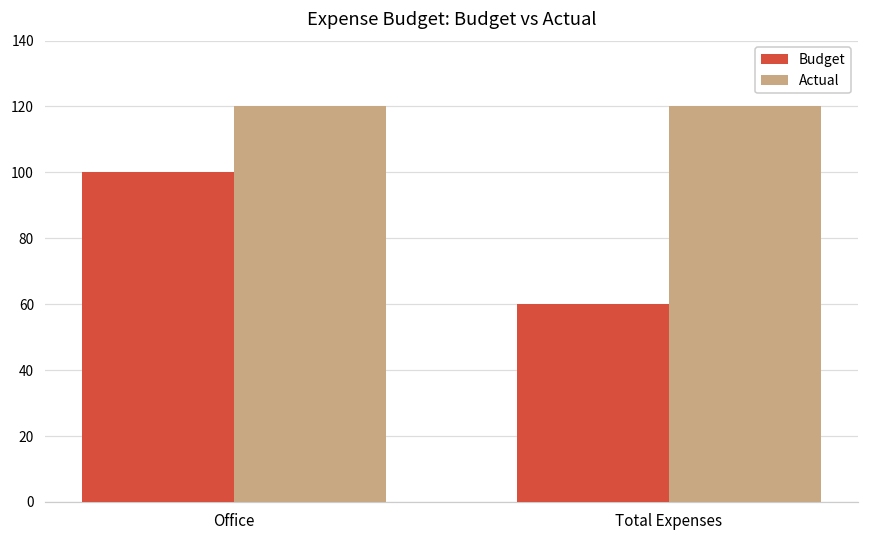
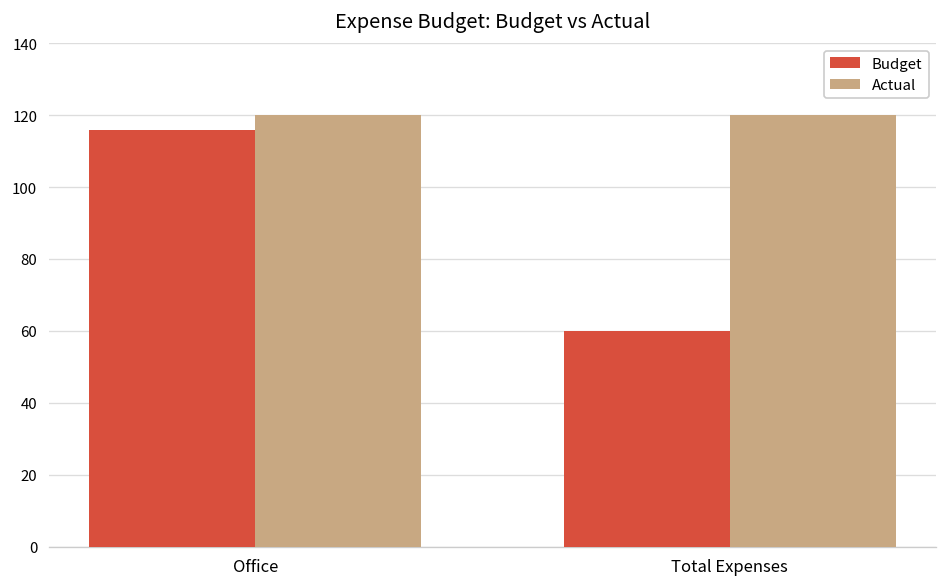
  {
    "Budget": {
-     "Office": 100,
+     "Office": 116,
      "Total Expenses": 60
    },
    "Actual": {
      "Office": 120,
      "Total Expenses": 120
    }
  }
